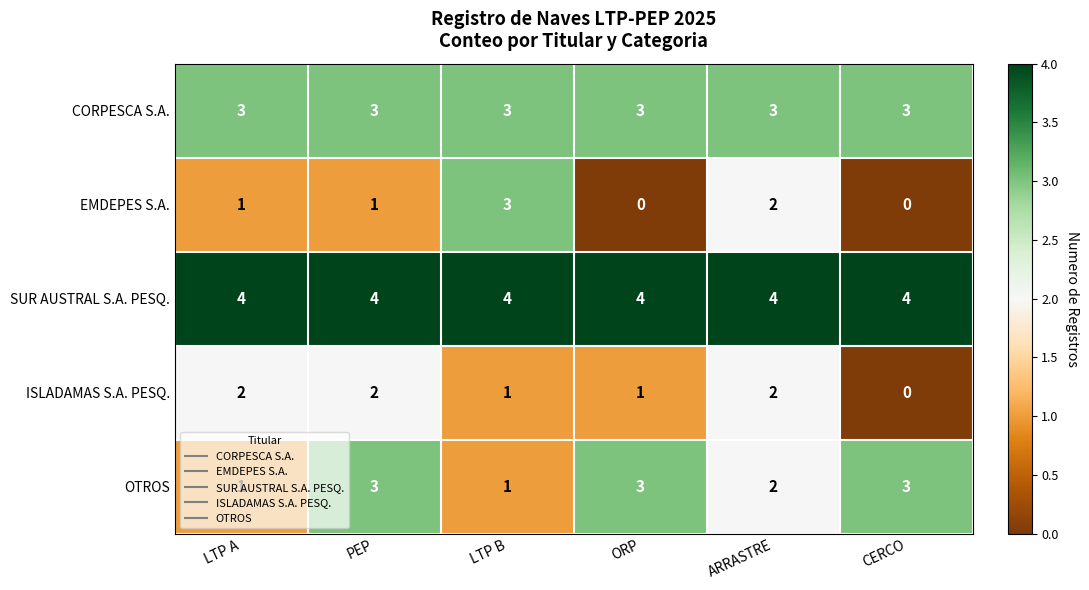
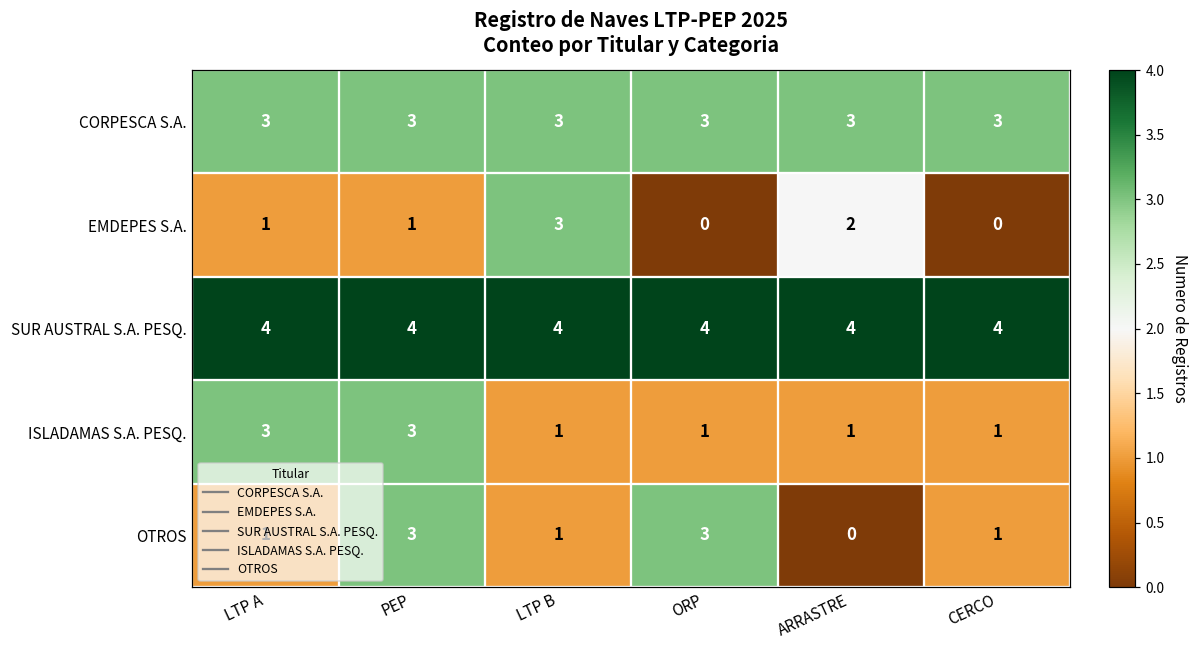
  {
    "CORPESCA S.A.": {
      "LTP A": 3,
      "PEP": 3,
      "LTP B": 3,
      "ORP": 3,
      "ARRASTRE": 3,
      "CERCO": 3
    },
    "EMDEPES S.A.": {
      "LTP A": 1,
      "PEP": 1,
      "LTP B": 3,
      "ORP": 0,
      "ARRASTRE": 2,
      "CERCO": 0
    },
    "SUR AUSTRAL S.A. PESQ.": {
      "LTP A": 4,
      "PEP": 4,
      "LTP B": 4,
      "ORP": 4,
      "ARRASTRE": 4,
      "CERCO": 4
    },
    "ISLADAMAS S.A. PESQ.": {
-     "LTP A": 2,
-     "PEP": 2,
+     "LTP A": 3,
+     "PEP": 3,
      "LTP B": 1,
      "ORP": 1,
-     "ARRASTRE": 2,
-     "CERCO": 0
+     "ARRASTRE": 1,
+     "CERCO": 1
    },
    "OTROS": {
      "PEP": 3,
      "LTP B": 1,
      "ORP": 3,
-     "ARRASTRE": 2,
-     "CERCO": 3
+     "ARRASTRE": 0,
+     "CERCO": 1
    }
  }
